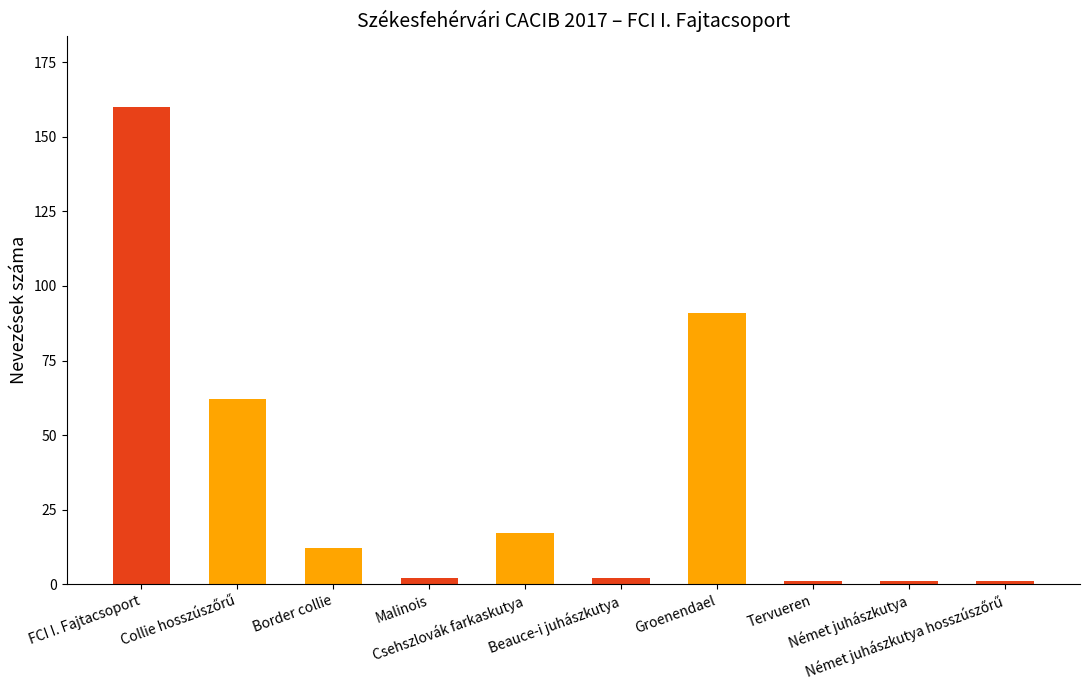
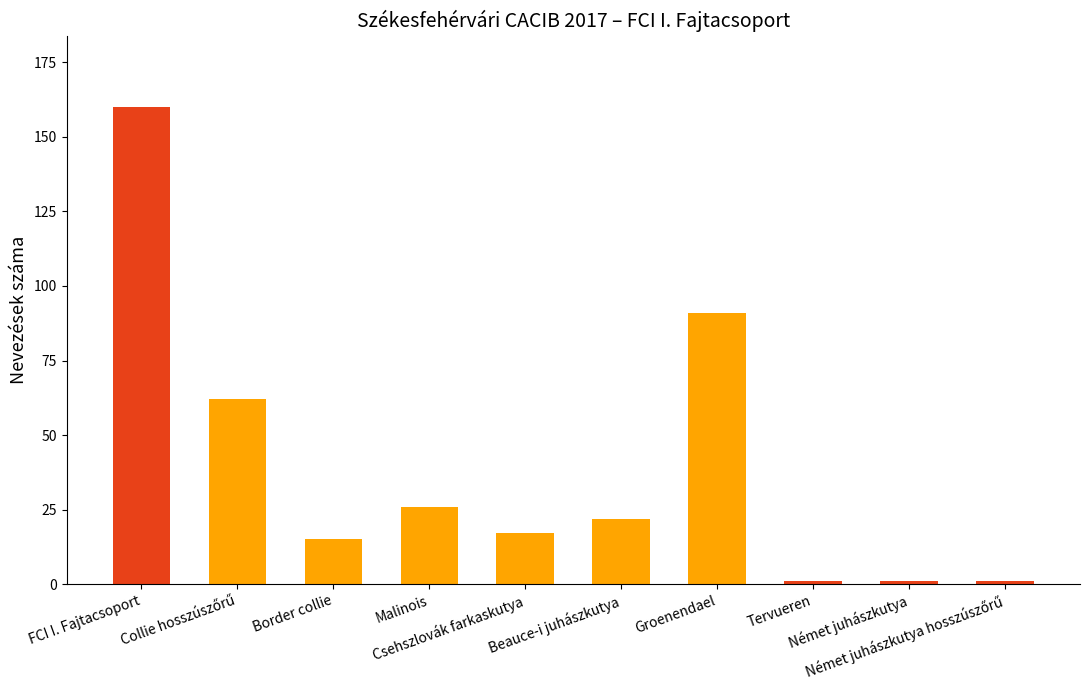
  {
    "FCI I. Fajtacsoport": 160,
    "Collie hosszúszőrű": 62,
-   "Border collie": 12,
-   "Malinois": 2,
+   "Border collie": 15,
+   "Malinois": 26,
    "Csehszlovák farkaskutya": 17,
-   "Beauce-i juhászkutya": 2,
+   "Beauce-i juhászkutya": 22,
    "Groenendael": 91,
    "Tervueren": 1,
    "Német juhászkutya": 1,
    "Német juhászkutya hosszúszőrű": 1
  }
